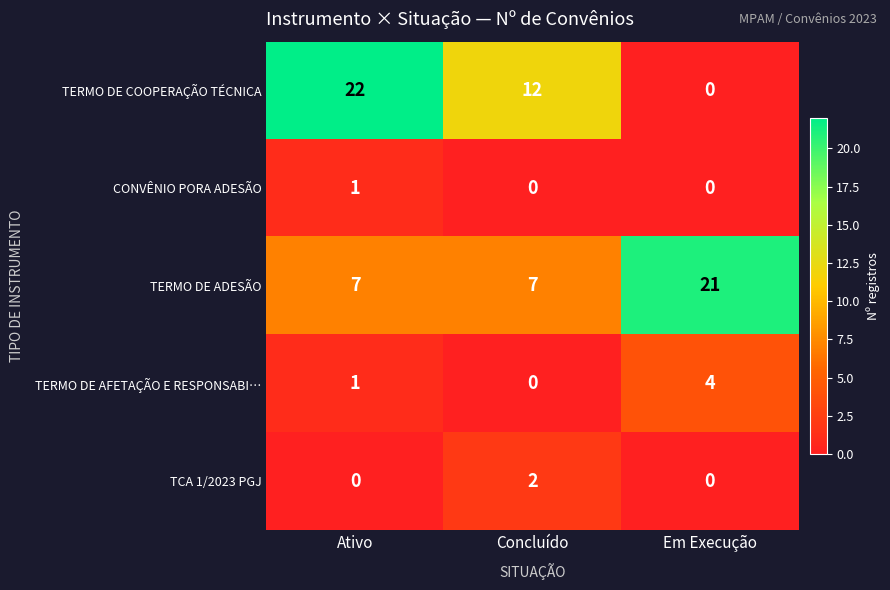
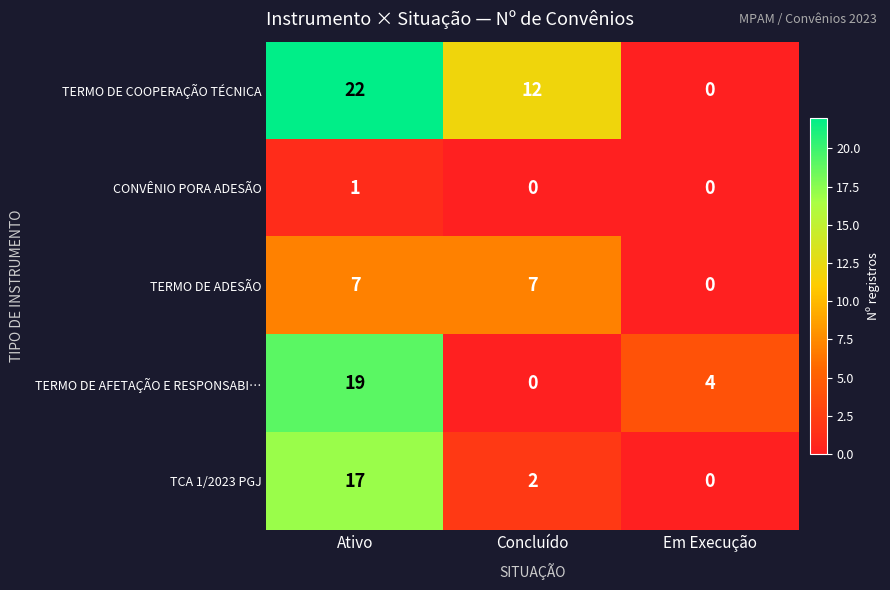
  {
    "TERMO DE COOPERAÇÃO TÉCNICA": {
      "Ativo": 22,
      "Concluído": 12,
      "Em Execução": 0
    },
    "CONVÊNIO PORA ADESÃO": {
      "Ativo": 1,
      "Concluído": 0,
      "Em Execução": 0
    },
    "TERMO DE ADESÃO": {
      "Ativo": 7,
      "Concluído": 7,
-     "Em Execução": 21
+     "Em Execução": 0
    },
    "TERMO DE AFETAÇÃO E RESPONSABI…": {
-     "Ativo": 1,
+     "Ativo": 19,
      "Concluído": 0,
      "Em Execução": 4
    },
    "TCA 1/2023 PGJ": {
-     "Ativo": 0,
+     "Ativo": 17,
      "Concluído": 2,
      "Em Execução": 0
    }
  }
